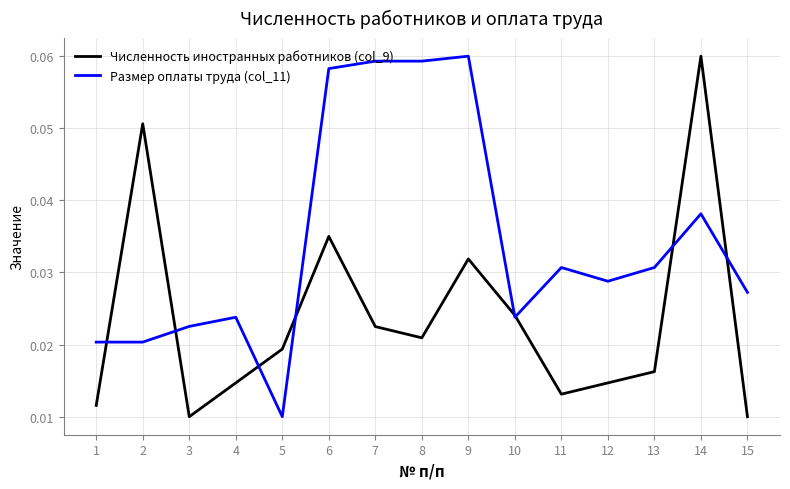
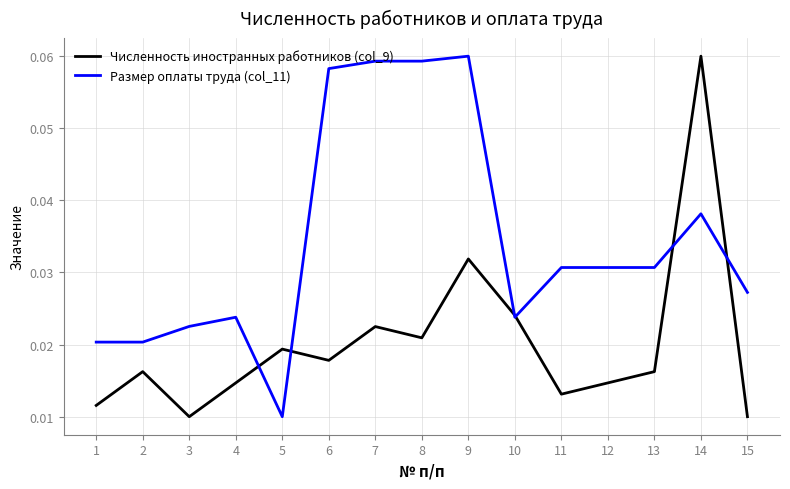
  {
    "Численность иностранных работников (col_9)": {
      "1": 0.012,
-     "2": 0.051,
+     "2": 0.016,
      "3": 0.010,
      "4": 0.015,
      "5": 0.019,
-     "6": 0.035,
+     "6": 0.018,
      "7": 0.023,
      "8": 0.021,
      "9": 0.032,
      "11": 0.013,
      "12": 0.015,
      "13": 0.016,
      "14": 0.060,
      "15": 0.010
    },
    "Размер оплаты труда (col_11)": {
      "1": 0.020,
      "2": 0.020,
      "3": 0.023,
      "4": 0.024,
      "5": 0.010,
      "6": 0.058,
      "7": 0.059,
      "8": 0.059,
      "9": 0.060,
      "11": 0.031,
-     "12": 0.029,
+     "12": 0.031,
      "13": 0.031,
      "14": 0.038,
      "15": 0.027
    }
  }
